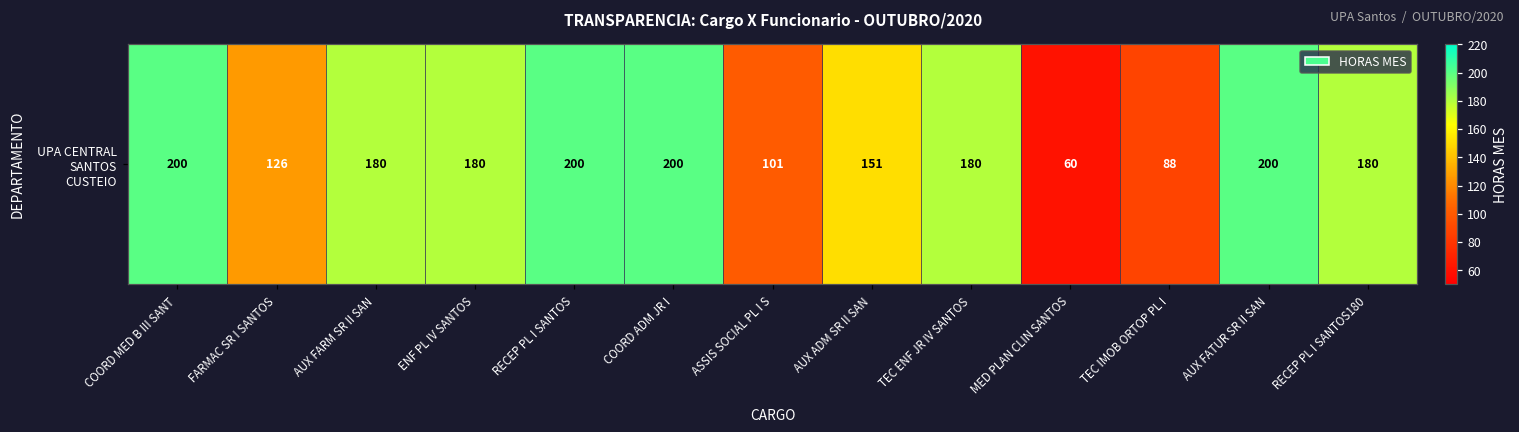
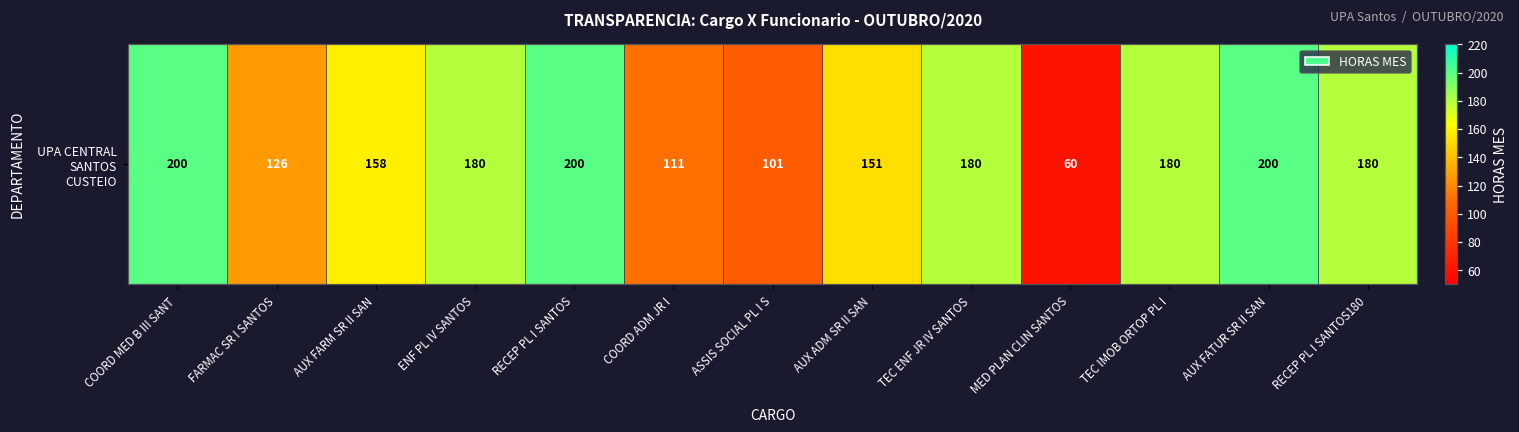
  {
    "UPA CENTRAL SANTOS CUSTEIO": {
      "COORD MED B III SANT": 200,
      "FARMAC SR I SANTOS": 126,
-     "AUX FARM SR II SAN": 180,
+     "AUX FARM SR II SAN": 158,
      "ENF PL IV SANTOS": 180,
      "RECEP PL I SANTOS": 200,
-     "COORD ADM JR I": 200,
+     "COORD ADM JR I": 111,
      "ASSIS SOCIAL PL I S": 101,
      "AUX ADM SR II SAN": 151,
      "TEC ENF JR IV SANTOS": 180,
      "MED PLAN CLIN SANTOS": 60,
-     "TEC IMOB ORTOP PL I": 88,
+     "TEC IMOB ORTOP PL I": 180,
      "AUX FATUR SR II SAN": 200,
      "RECEP PL I SANTOS180": 180
    }
  }
